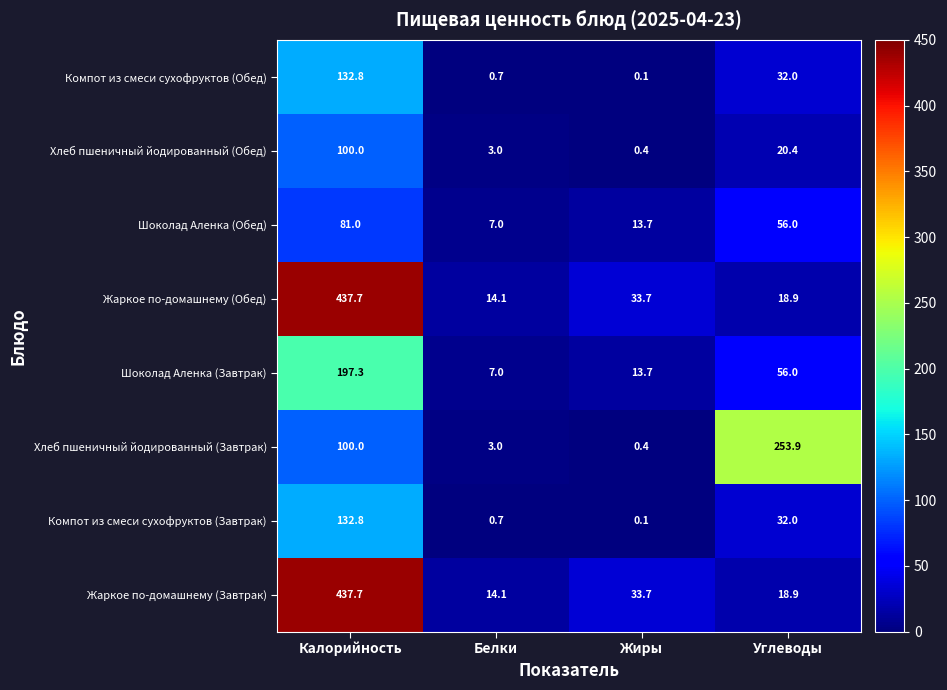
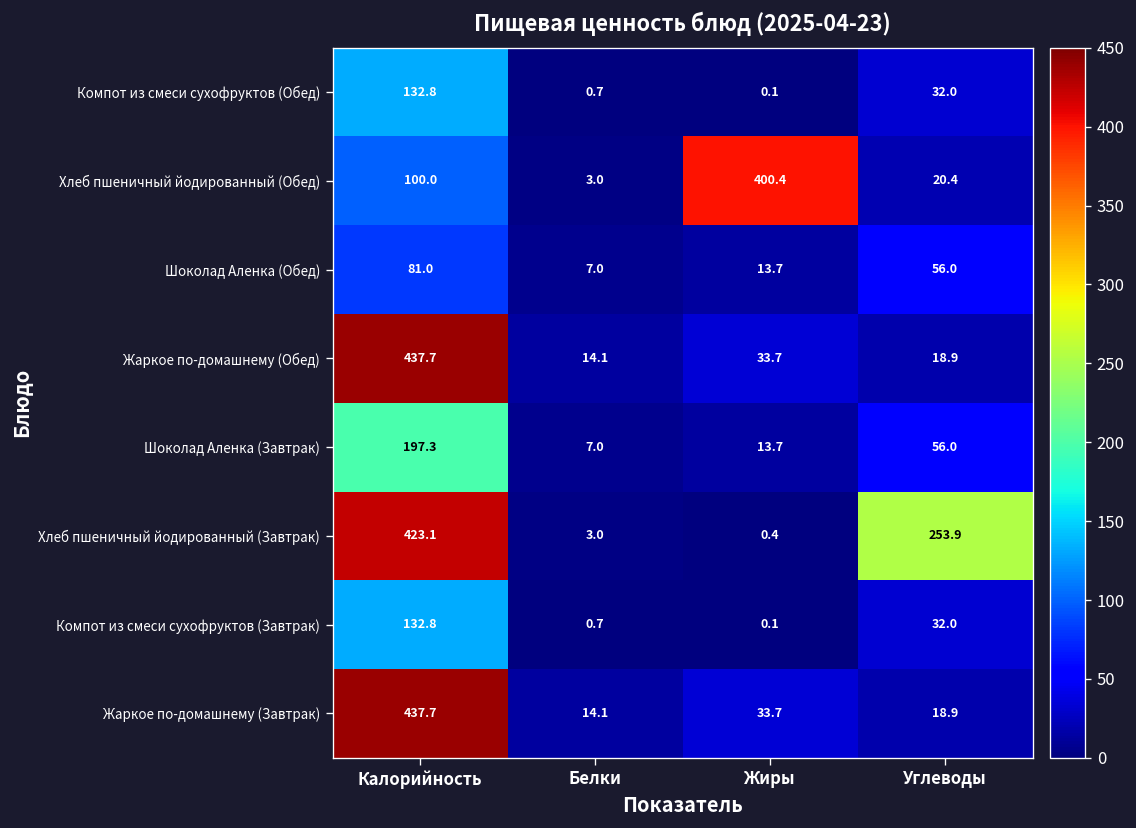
  {
    "Компот из смеси сухофруктов (Обед)": {
      "Калорийность": 132.8,
      "Белки": 0.7,
      "Жиры": 0.1,
      "Углеводы": 32.0
    },
    "Хлеб пшеничный йодированный (Обед)": {
      "Калорийность": 100.0,
      "Белки": 3.0,
-     "Жиры": 0.4,
+     "Жиры": 400.4,
      "Углеводы": 20.4
    },
    "Шоколад Аленка (Обед)": {
      "Калорийность": 81.0,
      "Белки": 7.0,
      "Жиры": 13.7,
      "Углеводы": 56.0
    },
    "Жаркое по-домашнему (Обед)": {
      "Калорийность": 437.7,
      "Белки": 14.1,
      "Жиры": 33.7,
      "Углеводы": 18.9
    },
    "Шоколад Аленка (Завтрак)": {
      "Калорийность": 197.3,
      "Белки": 7.0,
      "Жиры": 13.7,
      "Углеводы": 56.0
    },
    "Хлеб пшеничный йодированный (Завтрак)": {
-     "Калорийность": 100.0,
+     "Калорийность": 423.1,
      "Белки": 3.0,
      "Жиры": 0.4,
      "Углеводы": 253.9
    },
    "Компот из смеси сухофруктов (Завтрак)": {
      "Калорийность": 132.8,
      "Белки": 0.7,
      "Жиры": 0.1,
      "Углеводы": 32.0
    },
    "Жаркое по-домашнему (Завтрак)": {
      "Калорийность": 437.7,
      "Белки": 14.1,
      "Жиры": 33.7,
      "Углеводы": 18.9
    }
  }
